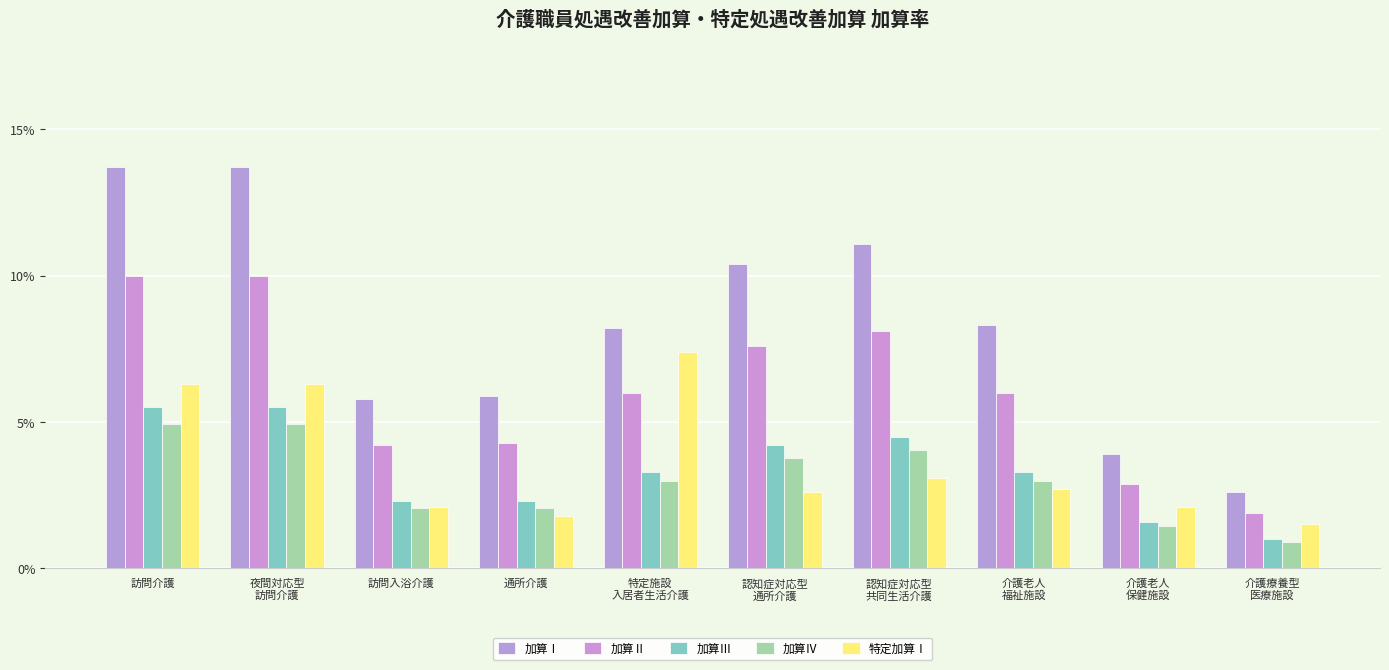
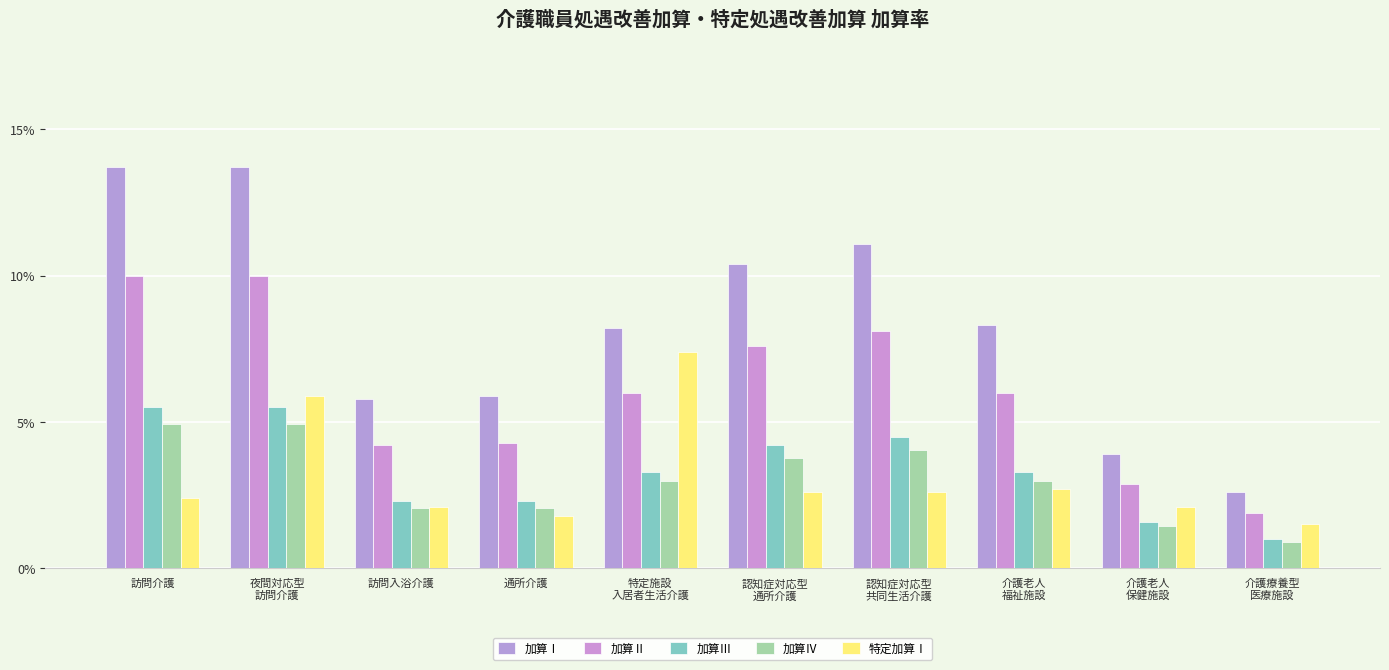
  {
    "特定加算Ⅰ": {
-     "訪問介護": "6.3%",
-     "夜間対応型 訪問介護": "6.3%",
+     "訪問介護": "2.4%",
+     "夜間対応型 訪問介護": "5.9%",
      "訪問入浴介護": "2.1%",
      "通所介護": "1.8%",
      "特定施設 入居者生活介護": "7.4%",
      "認知症対応型 通所介護": "2.6%",
-     "認知症対応型 共同生活介護": "3.1%",
+     "認知症対応型 共同生活介護": "2.6%",
      "介護老人 福祉施設": "2.7%",
      "介護老人 保健施設": "2.1%",
      "介護療養型 医療施設": "1.5%"
    }
  }
